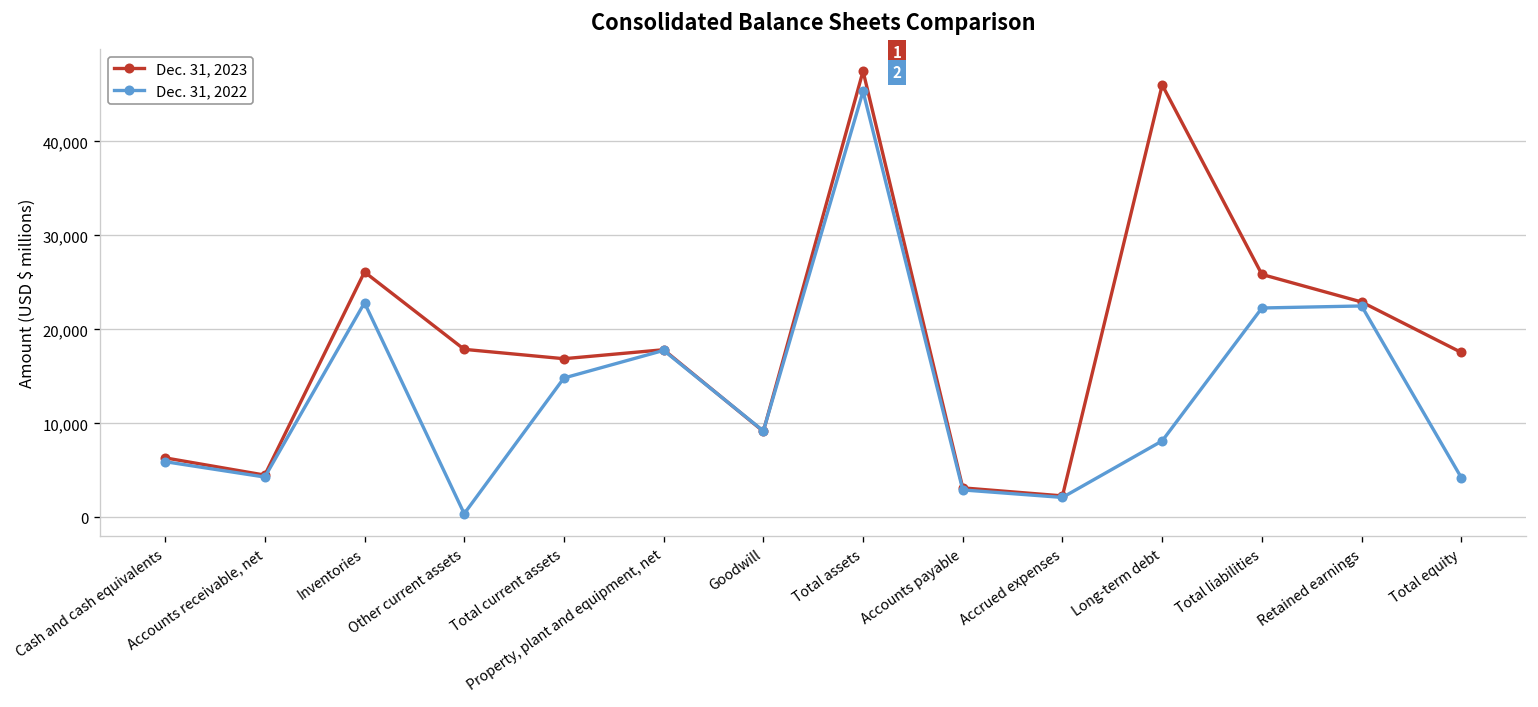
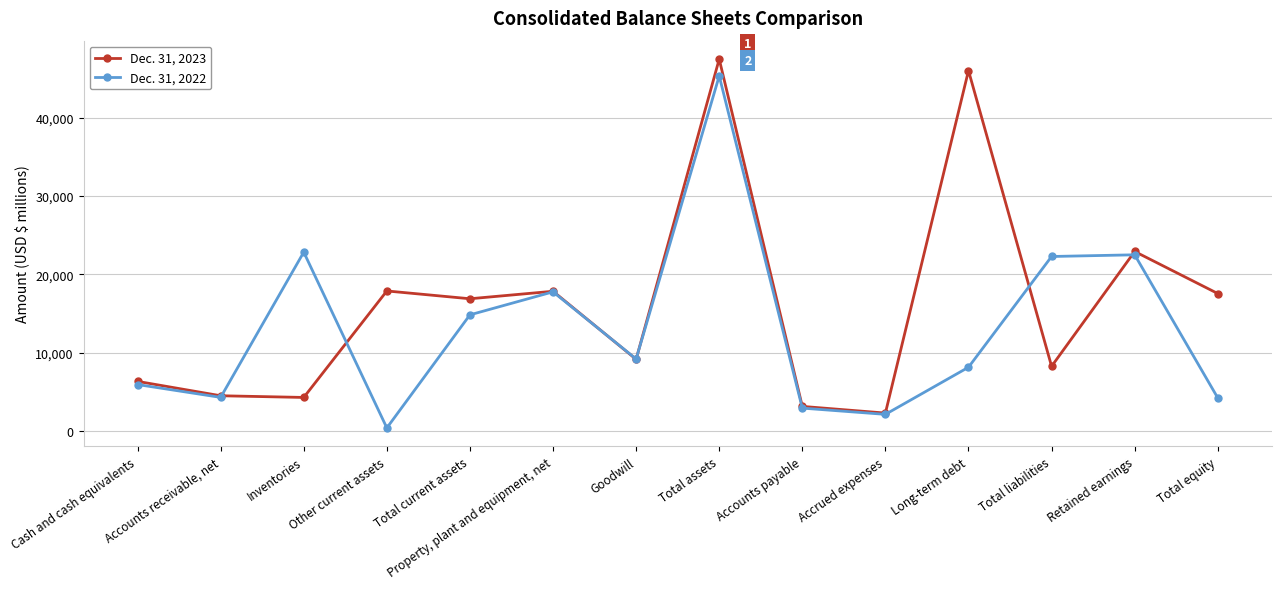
  {
    "Dec. 31, 2023": {
      "Cash and cash equivalents": "6,000",
-     "Inventories": "26,000",
+     "Inventories": "4,000",
      "Other current assets": "18,000",
      "Total current assets": "17,000",
      "Long-term debt": "46,000",
-     "Total liabilities": "26,000",
+     "Total liabilities": "8,000",
      "Retained earnings": "23,000",
      "Total equity": "18,000"
    },
    "Dec. 31, 2022": {
      "Cash and cash equivalents": "6,000",
      "Inventories": "23,000",
      "Other current assets": "0",
      "Total current assets": "15,000",
      "Total assets": "45,000",
      "Long-term debt": "8,000",
      "Total liabilities": "22,000",
      "Retained earnings": "22,000",
      "Total equity": "4,000"
    }
  }
